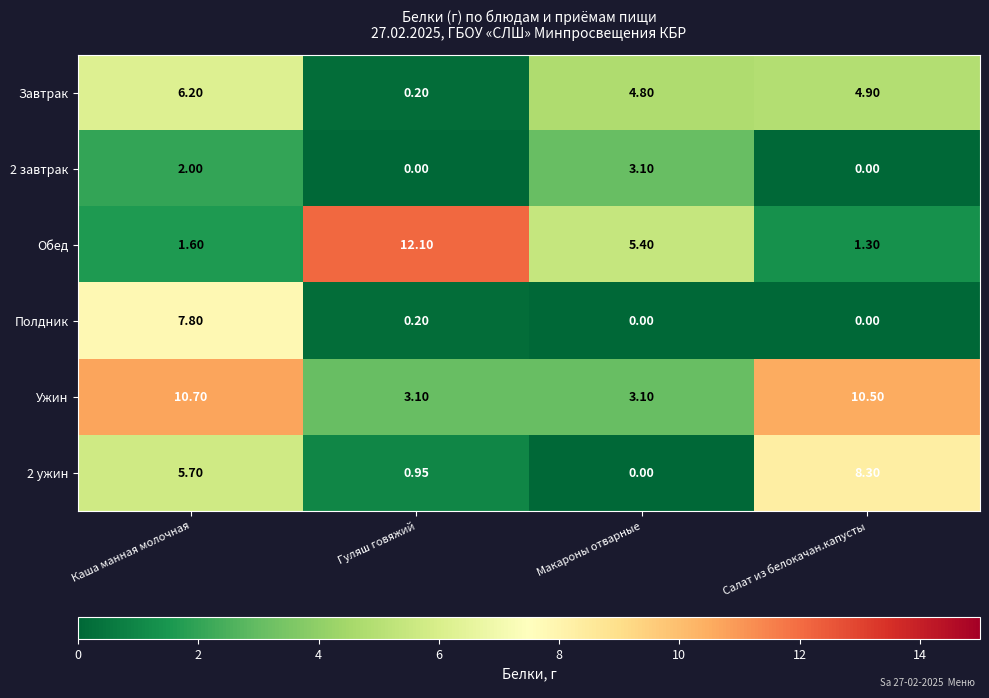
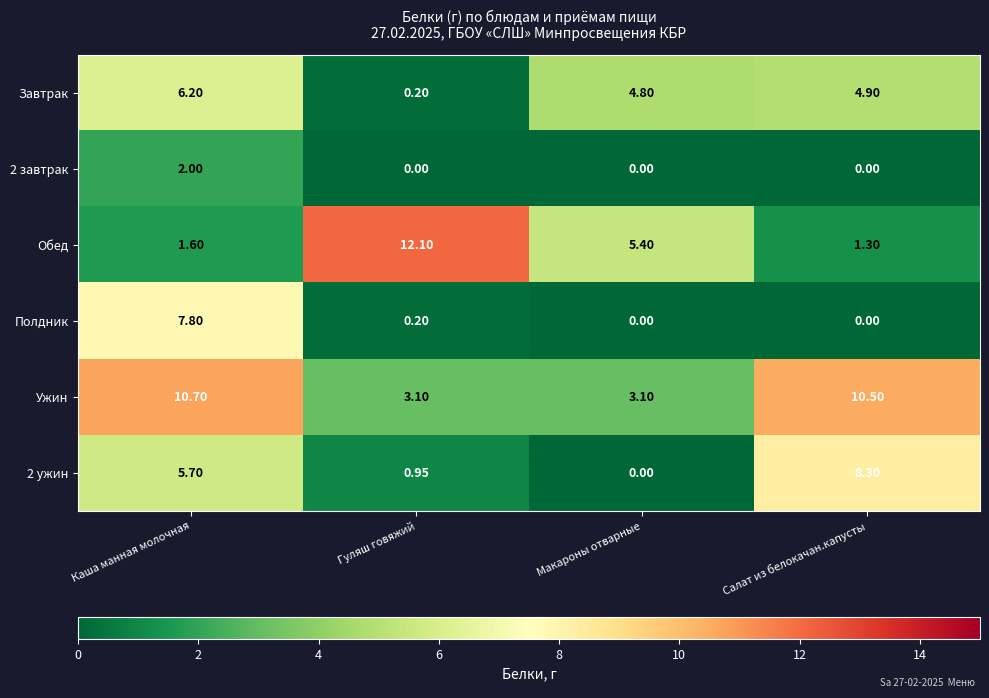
  {
    "Завтрак": {
      "Каша манная молочная": 6.20,
      "Гуляш говяжий": 0.20,
      "Макароны отварные": 4.80,
      "Салат из белокачан.капусты": 4.90
    },
    "2 завтрак": {
      "Каша манная молочная": 2.00,
      "Гуляш говяжий": 0.00,
-     "Макароны отварные": 3.10,
+     "Макароны отварные": 0.00,
      "Салат из белокачан.капусты": 0.00
    },
    "Обед": {
      "Каша манная молочная": 1.60,
      "Гуляш говяжий": 12.10,
      "Макароны отварные": 5.40,
      "Салат из белокачан.капусты": 1.30
    },
    "Полдник": {
      "Каша манная молочная": 7.80,
      "Гуляш говяжий": 0.20,
      "Макароны отварные": 0.00,
      "Салат из белокачан.капусты": 0.00
    },
    "Ужин": {
      "Каша манная молочная": 10.70,
      "Гуляш говяжий": 3.10,
      "Макароны отварные": 3.10,
      "Салат из белокачан.капусты": 10.50
    },
    "2 ужин": {
      "Каша манная молочная": 5.70,
      "Гуляш говяжий": 0.95,
      "Макароны отварные": 0.00,
      "Салат из белокачан.капусты": 8.30
    }
  }
